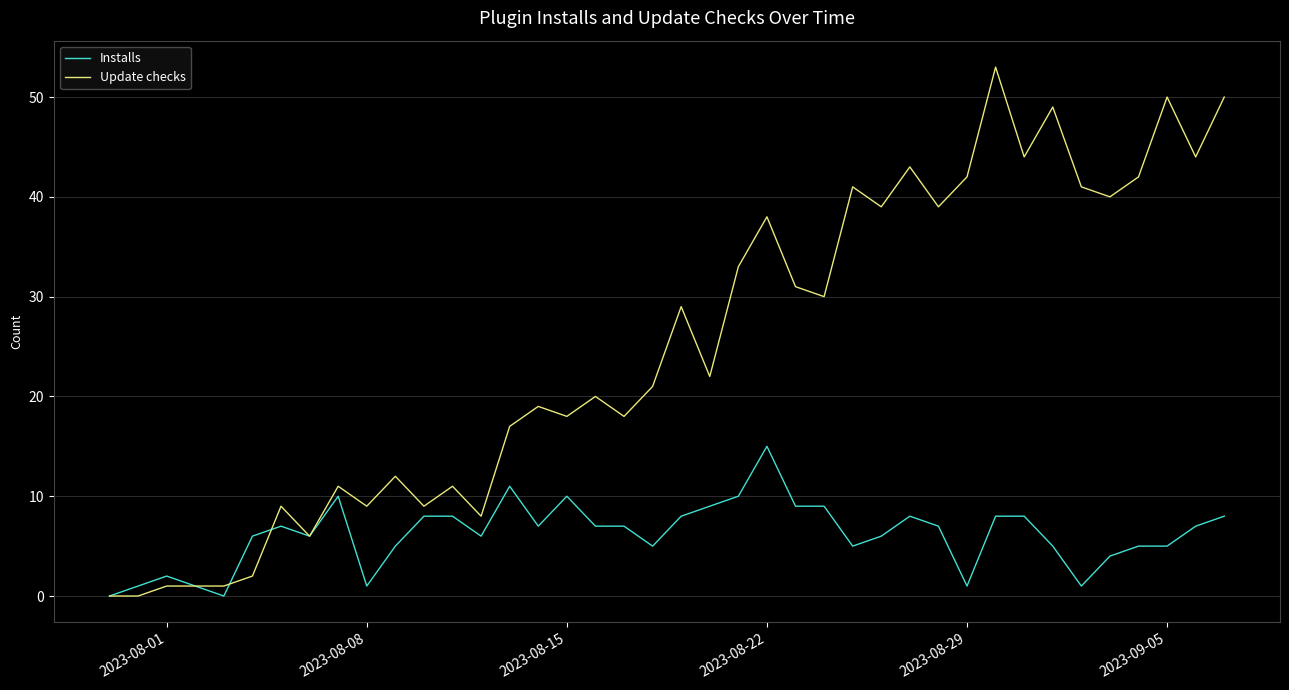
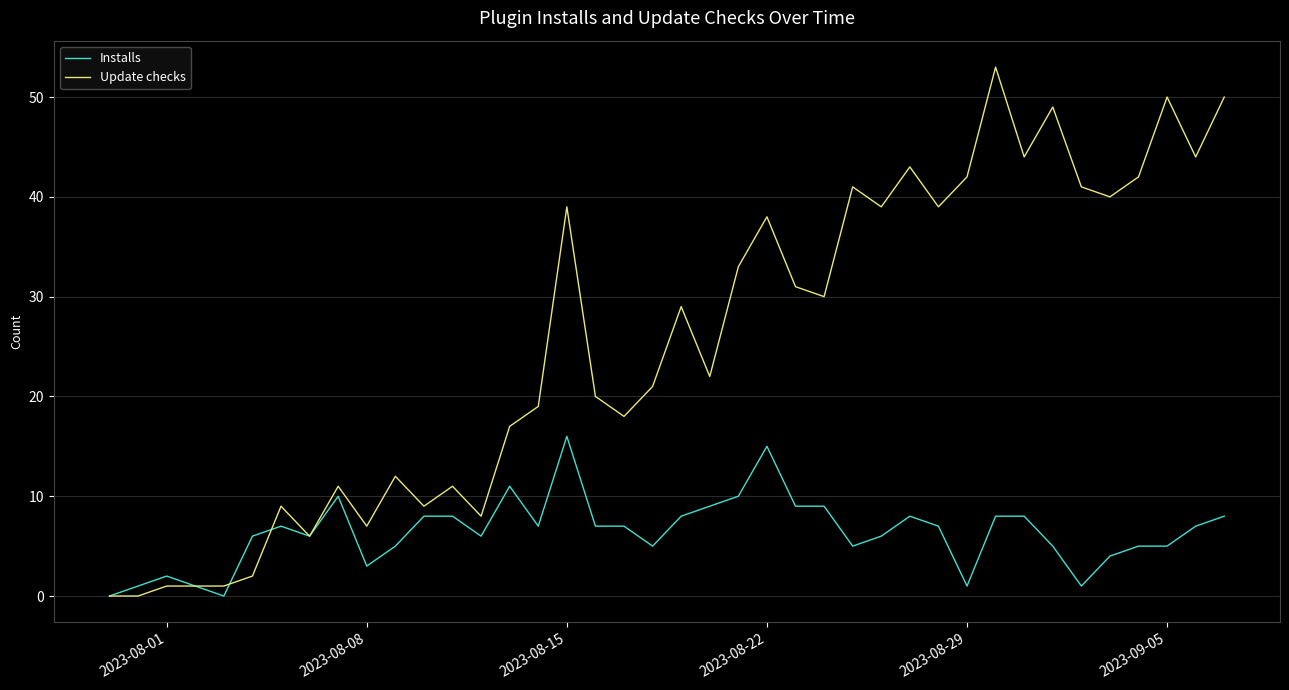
  {
    "Installs": {
      "2023-08-01": 2,
-     "2023-08-08": 1,
-     "2023-08-15": 10,
+     "2023-08-08": 3,
+     "2023-08-15": 16,
      "2023-08-22": 15,
      "2023-08-29": 1,
      "2023-09-05": 5
    },
    "Update checks": {
      "2023-08-01": 1,
-     "2023-08-08": 9,
-     "2023-08-15": 18,
+     "2023-08-08": 7,
+     "2023-08-15": 39,
      "2023-08-22": 38,
      "2023-08-29": 42,
      "2023-09-05": 50
    }
  }
